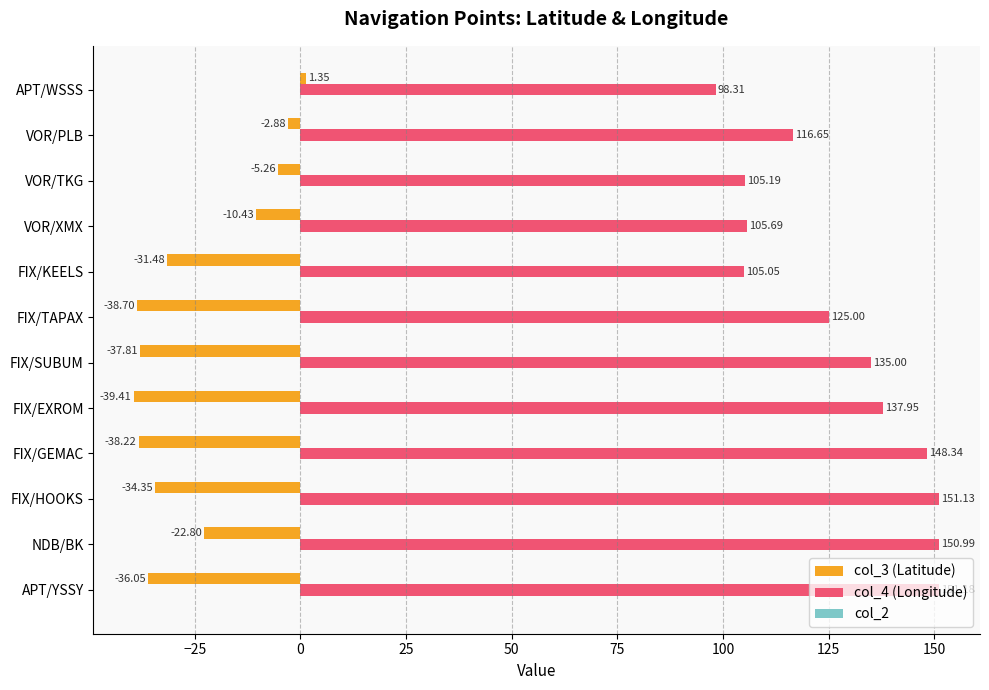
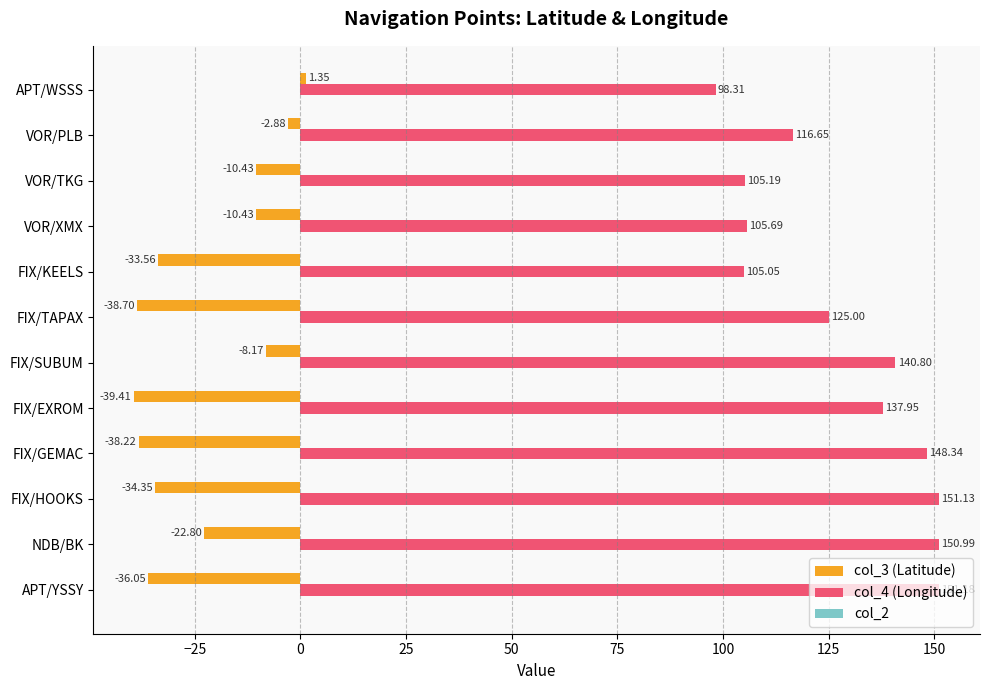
  {
    "col_3 (Latitude)": {
      "APT/WSSS": 1.35,
      "VOR/PLB": -2.88,
-     "VOR/TKG": -5.26,
+     "VOR/TKG": -10.43,
      "VOR/XMX": -10.43,
-     "FIX/KEELS": -31.48,
+     "FIX/KEELS": -33.56,
      "FIX/TAPAX": -38.70,
-     "FIX/SUBUM": -37.81,
+     "FIX/SUBUM": -8.17,
      "FIX/EXROM": -39.41,
      "FIX/GEMAC": -38.22,
      "FIX/HOOKS": -34.35,
      "NDB/BK": -22.80,
      "APT/YSSY": -36.05
    },
    "col_4 (Longitude)": {
      "APT/WSSS": 98.31,
      "VOR/PLB": 116.65,
      "VOR/TKG": 105.19,
      "VOR/XMX": 105.69,
      "FIX/KEELS": 105.05,
      "FIX/TAPAX": 125.00,
-     "FIX/SUBUM": 135.00,
+     "FIX/SUBUM": 140.80,
      "FIX/EXROM": 137.95,
      "FIX/GEMAC": 148.34,
      "FIX/HOOKS": 151.13,
      "NDB/BK": 150.99
    },
    "col_2": {
      "APT/WSSS": 0,
      "VOR/PLB": 0,
      "VOR/TKG": 0,
      "VOR/XMX": 0,
      "FIX/KEELS": 0,
      "FIX/TAPAX": 0,
      "FIX/SUBUM": 0,
      "FIX/EXROM": 0,
      "FIX/GEMAC": 0,
      "FIX/HOOKS": 0,
      "NDB/BK": 0,
      "APT/YSSY": 0
    }
  }
